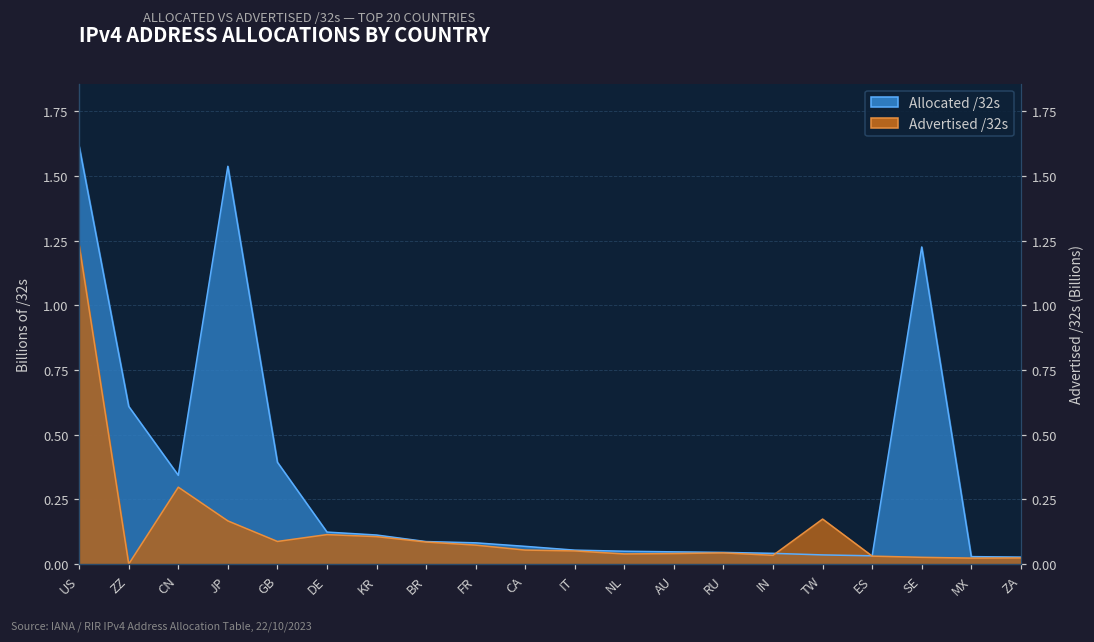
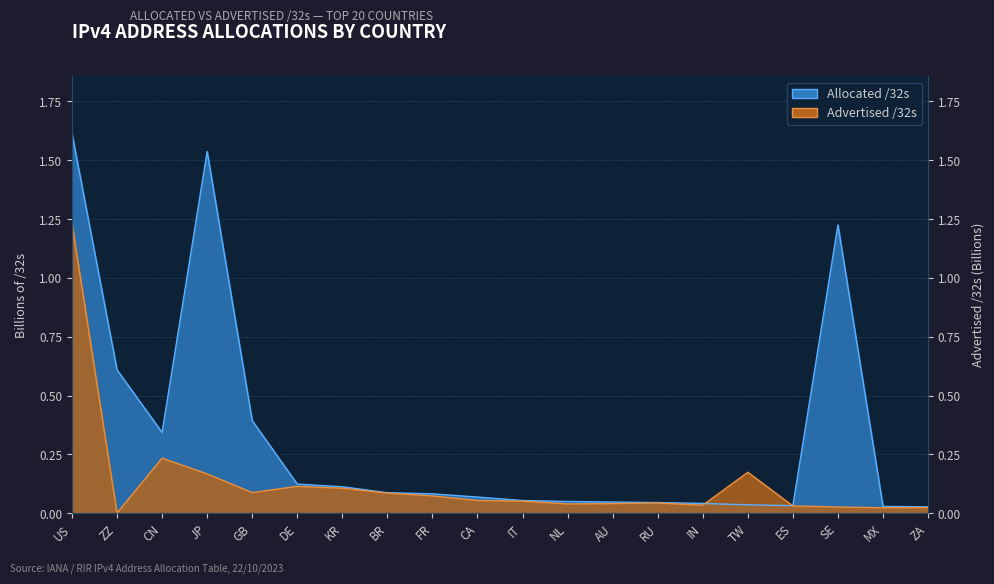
  {
    "Allocated /32s": {
      "US": 1.61,
      "ZZ": 0.61,
      "CN": 0.34,
      "JP": 1.54,
      "GB": 0.39,
      "CA": 0.07,
      "TW": 0.04,
      "SE": 1.23
    },
    "Advertised /32s": {
      "US": 1.23,
      "ZZ": 0.00,
-     "CN": 0.30,
+     "CN": 0.23,
      "JP": 0.17,
      "GB": 0.09,
      "CA": 0.05,
      "TW": 0.17,
      "SE": 0.03
    }
  }
